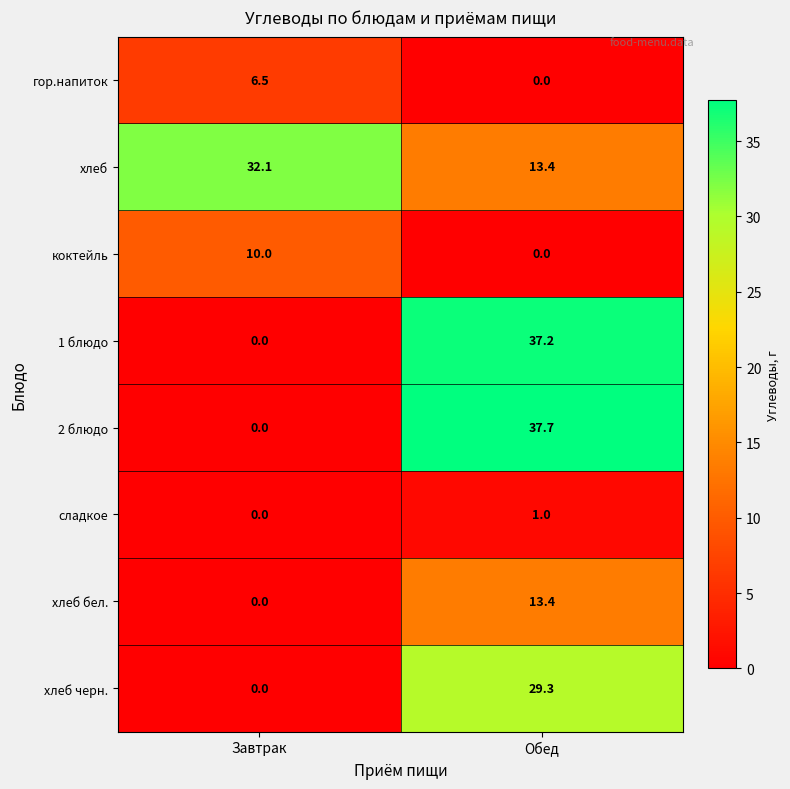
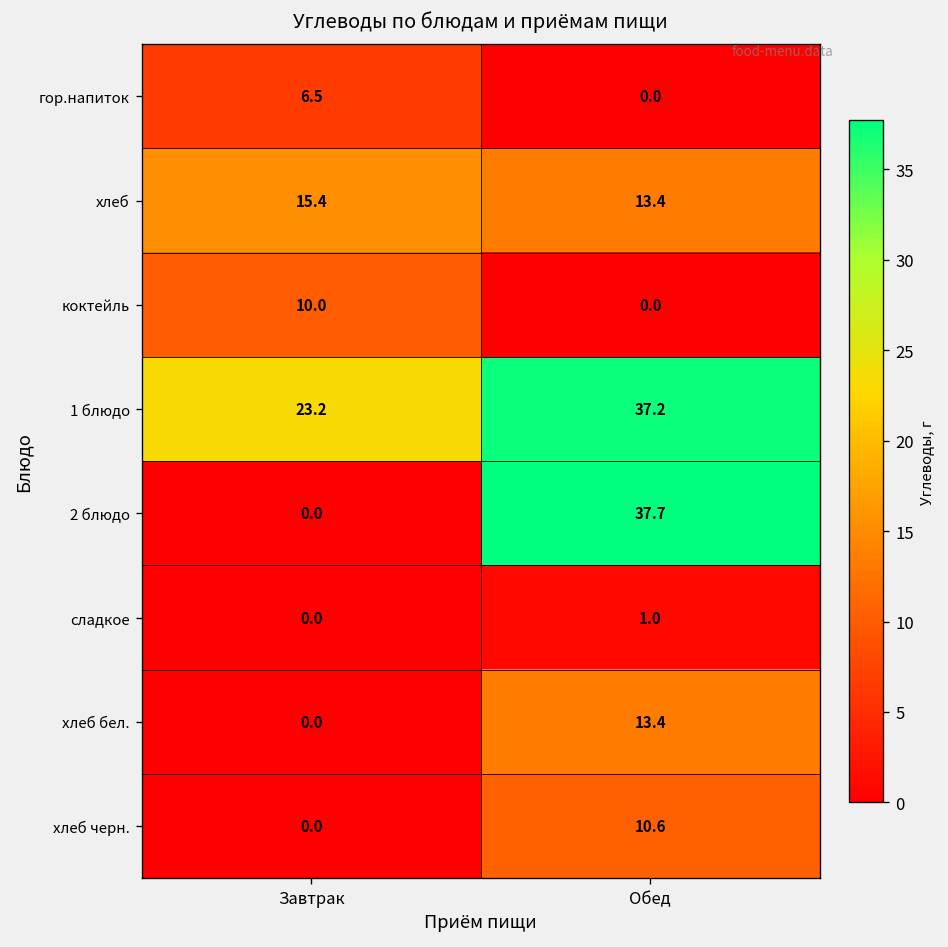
  {
    "гор.напиток": {
      "Завтрак": 6.5
    },
    "хлеб": {
-     "Завтрак": 32.1,
+     "Завтрак": 15.4,
      "Обед": 13.4
    },
    "коктейль": {
      "Завтрак": 10.0,
      "Обед": 0.0
    },
    "1 блюдо": {
-     "Завтрак": 0.0,
+     "Завтрак": 23.2,
      "Обед": 37.2
    },
    "2 блюдо": {
      "Завтрак": 0.0,
      "Обед": 37.7
    },
    "сладкое": {
      "Завтрак": 0.0,
      "Обед": 1.0
    },
    "хлеб бел.": {
      "Завтрак": 0.0,
      "Обед": 13.4
    },
    "хлеб черн.": {
      "Завтрак": 0.0,
-     "Обед": 29.3
+     "Обед": 10.6
    }
  }
